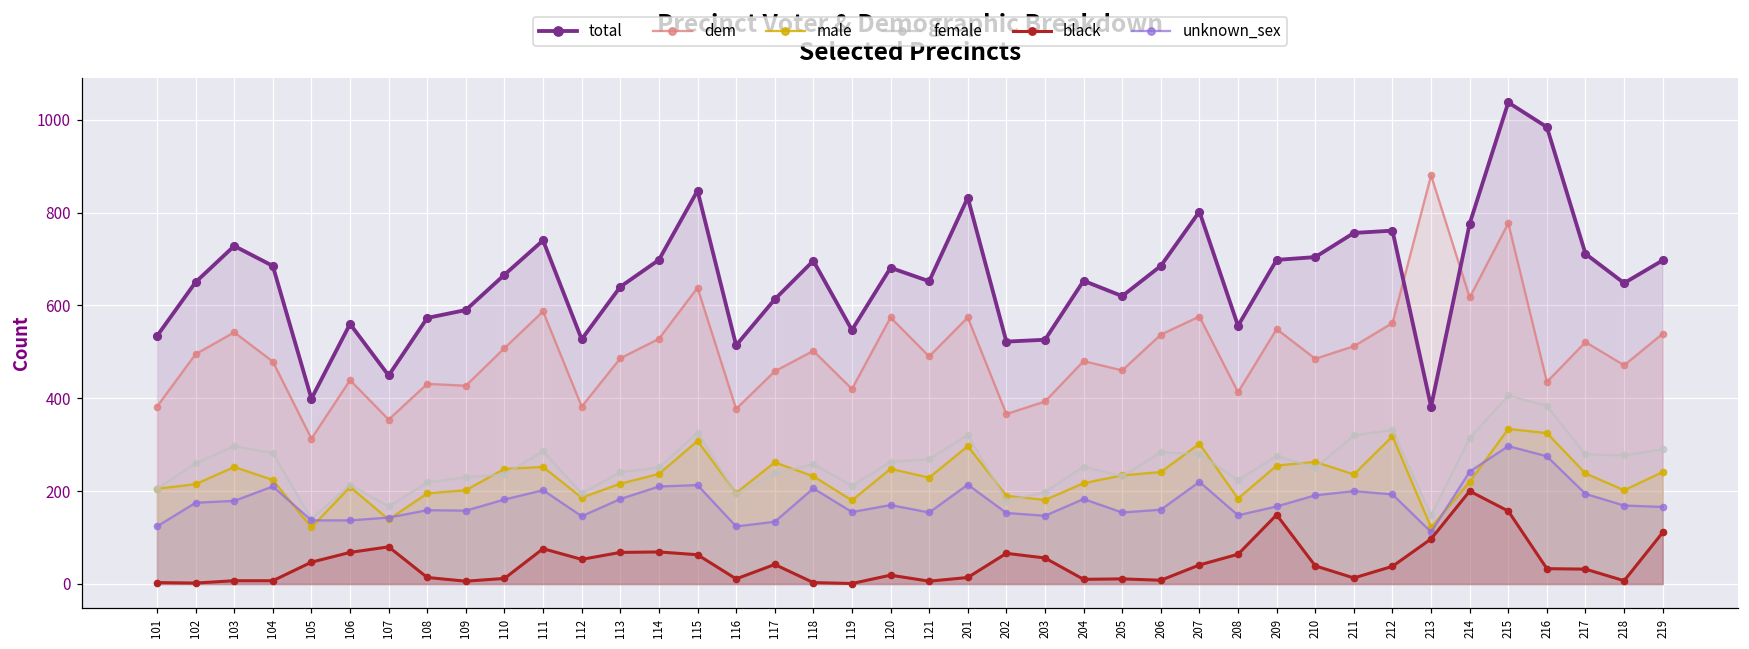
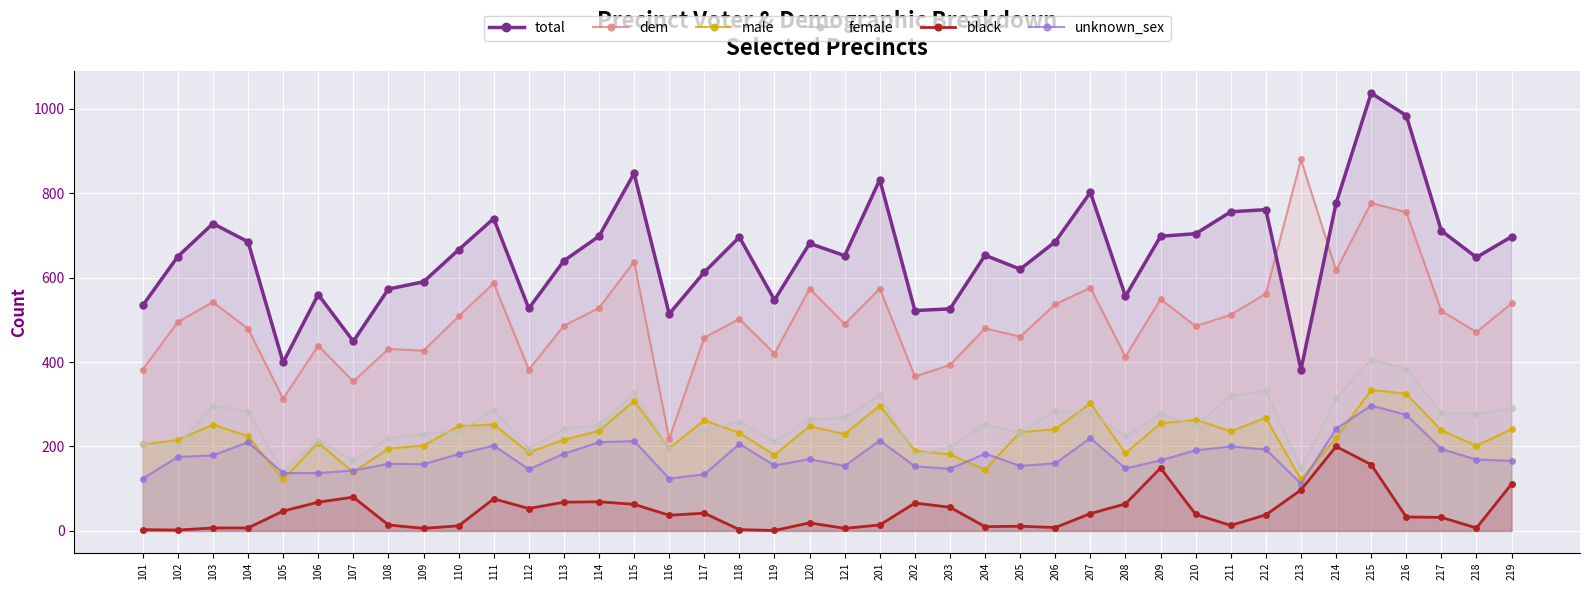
  {
    "dem": {
      "101": 380,
      "102": 500,
      "103": 540,
      "104": 480,
      "105": 310,
      "106": 440,
      "107": 350,
      "108": 430,
      "109": 430,
      "110": 510,
      "111": 590,
      "112": 380,
      "113": 490,
      "114": 530,
      "115": 640,
-     "116": 380,
+     "116": 220,
      "117": 460,
      "118": 500,
      "119": 420,
      "120": 570,
      "121": 490,
      "201": 570,
      "202": 370,
      "203": 390,
      "204": 480,
      "205": 460,
      "206": 540,
      "207": 580,
      "208": 410,
      "209": 550,
      "210": 490,
      "211": 510,
      "212": 560,
      "213": 880,
      "214": 620,
      "215": 780,
-     "216": 440,
+     "216": 760,
      "217": 520,
      "218": 470,
      "219": 540
    },
    "male": {
      "102": 220,
      "103": 250,
      "104": 220,
      "105": 120,
      "108": 200,
      "109": 200,
      "110": 250,
      "111": 250,
      "112": 190,
      "113": 220,
      "114": 240,
      "115": 310,
      "117": 260,
      "118": 230,
      "119": 180,
      "120": 250,
      "121": 230,
      "201": 300,
      "202": 190,
      "203": 180,
-     "204": 220,
+     "204": 150,
      "206": 240,
      "207": 300,
      "208": 180,
      "209": 260,
      "210": 260,
      "211": 240,
-     "212": 320,
+     "212": 270,
      "213": 120,
      "214": 220,
      "215": 330,
      "216": 330,
      "217": 240,
      "218": 200,
      "219": 240
    },
    "female": {
-     "102": 260,
+     "102": 200,
      "103": 300,
      "104": 280,
      "107": 170,
      "108": 220,
      "109": 230,
      "110": 240,
      "111": 290,
      "112": 200,
      "113": 240,
      "114": 250,
      "115": 330,
      "117": 240,
      "118": 260,
      "119": 210,
      "120": 260,
      "121": 270,
      "201": 320,
      "202": 180,
      "203": 200,
      "204": 250,
      "206": 280,
      "207": 280,
      "208": 220,
      "209": 280,
      "210": 250,
      "211": 320,
      "212": 330,
      "213": 150,
      "214": 310,
      "215": 410,
      "216": 380,
      "217": 280,
      "218": 280,
      "219": 290
    },
    "black": {
      "101": 0,
      "102": 0,
      "103": 10,
      "104": 10,
      "105": 50,
      "106": 70,
      "107": 80,
      "108": 10,
      "109": 10,
      "110": 10,
      "111": 80,
      "112": 50,
      "113": 70,
      "114": 70,
      "115": 60,
-     "116": 10,
+     "116": 40,
      "117": 40,
      "118": 0,
      "119": 0,
      "120": 20,
      "121": 10,
      "201": 10,
      "202": 70,
      "203": 60,
      "204": 10,
      "205": 10,
      "206": 10,
      "207": 40,
      "208": 60,
      "209": 150,
      "210": 40,
      "211": 10,
      "212": 40,
      "213": 100,
      "214": 200,
      "215": 160,
      "216": 30,
      "217": 30,
      "218": 10,
      "219": 110
    }
  }
